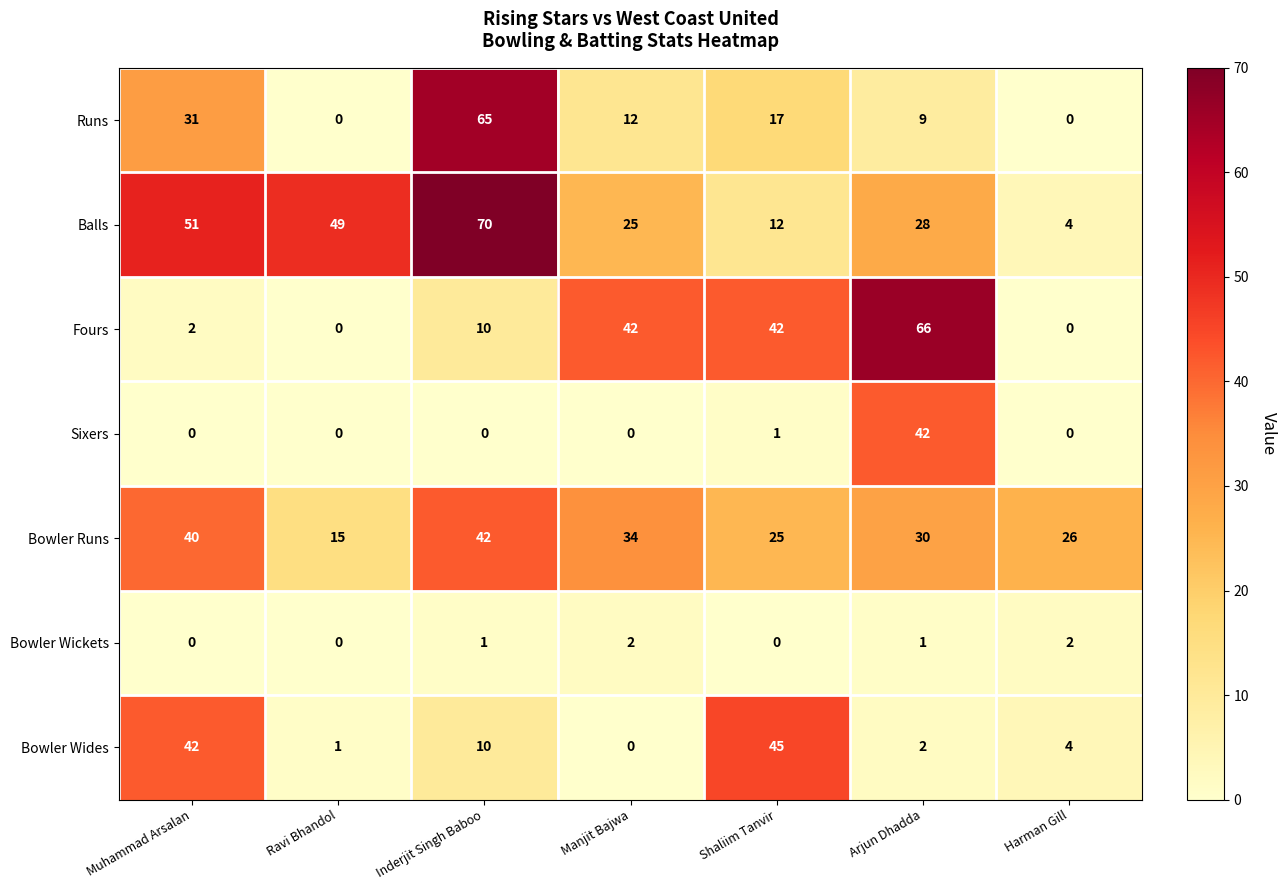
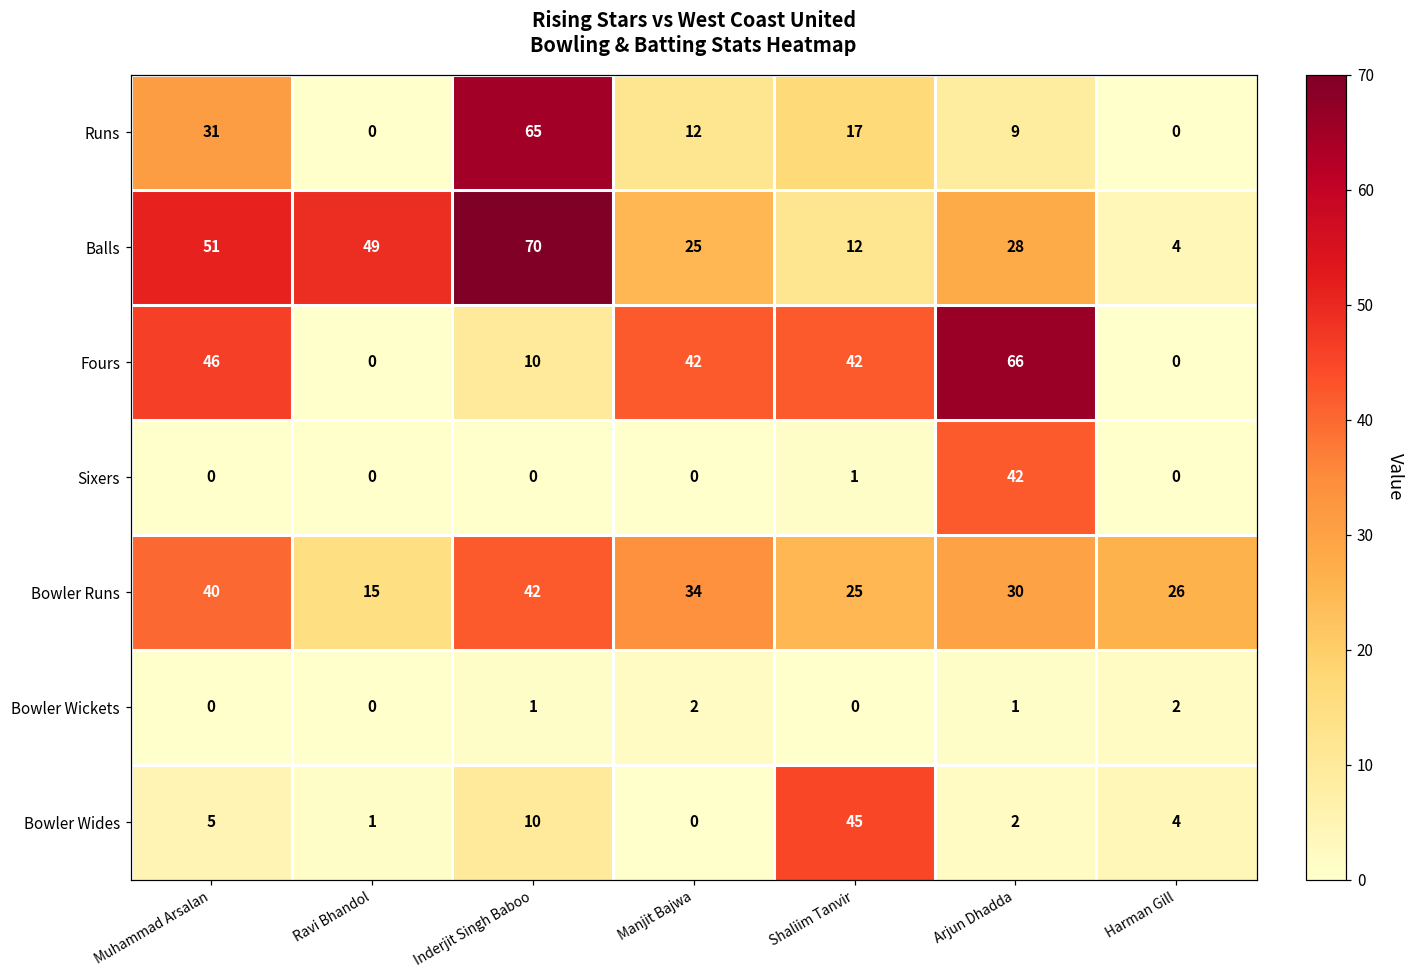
  {
    "Runs": {
      "Muhammad Arsalan": 31,
      "Ravi Bhandol": 0,
      "Inderjit Singh Baboo": 65,
      "Manjit Bajwa": 12,
      "Shaliim Tanvir": 17,
      "Arjun Dhadda": 9,
      "Harman Gill": 0
    },
    "Balls": {
      "Muhammad Arsalan": 51,
      "Ravi Bhandol": 49,
      "Inderjit Singh Baboo": 70,
      "Manjit Bajwa": 25,
      "Shaliim Tanvir": 12,
      "Arjun Dhadda": 28,
      "Harman Gill": 4
    },
    "Fours": {
-     "Muhammad Arsalan": 2,
+     "Muhammad Arsalan": 46,
      "Ravi Bhandol": 0,
      "Inderjit Singh Baboo": 10,
      "Manjit Bajwa": 42,
      "Shaliim Tanvir": 42,
      "Arjun Dhadda": 66,
      "Harman Gill": 0
    },
    "Sixers": {
      "Muhammad Arsalan": 0,
      "Ravi Bhandol": 0,
      "Inderjit Singh Baboo": 0,
      "Manjit Bajwa": 0,
      "Shaliim Tanvir": 1,
      "Arjun Dhadda": 42,
      "Harman Gill": 0
    },
    "Bowler Runs": {
      "Muhammad Arsalan": 40,
      "Ravi Bhandol": 15,
      "Inderjit Singh Baboo": 42,
      "Manjit Bajwa": 34,
      "Shaliim Tanvir": 25,
      "Arjun Dhadda": 30,
      "Harman Gill": 26
    },
    "Bowler Wickets": {
      "Muhammad Arsalan": 0,
      "Ravi Bhandol": 0,
      "Inderjit Singh Baboo": 1,
      "Manjit Bajwa": 2,
      "Shaliim Tanvir": 0,
      "Arjun Dhadda": 1,
      "Harman Gill": 2
    },
    "Bowler Wides": {
-     "Muhammad Arsalan": 42,
+     "Muhammad Arsalan": 5,
      "Ravi Bhandol": 1,
      "Inderjit Singh Baboo": 10,
      "Manjit Bajwa": 0,
      "Shaliim Tanvir": 45,
      "Arjun Dhadda": 2,
      "Harman Gill": 4
    }
  }
